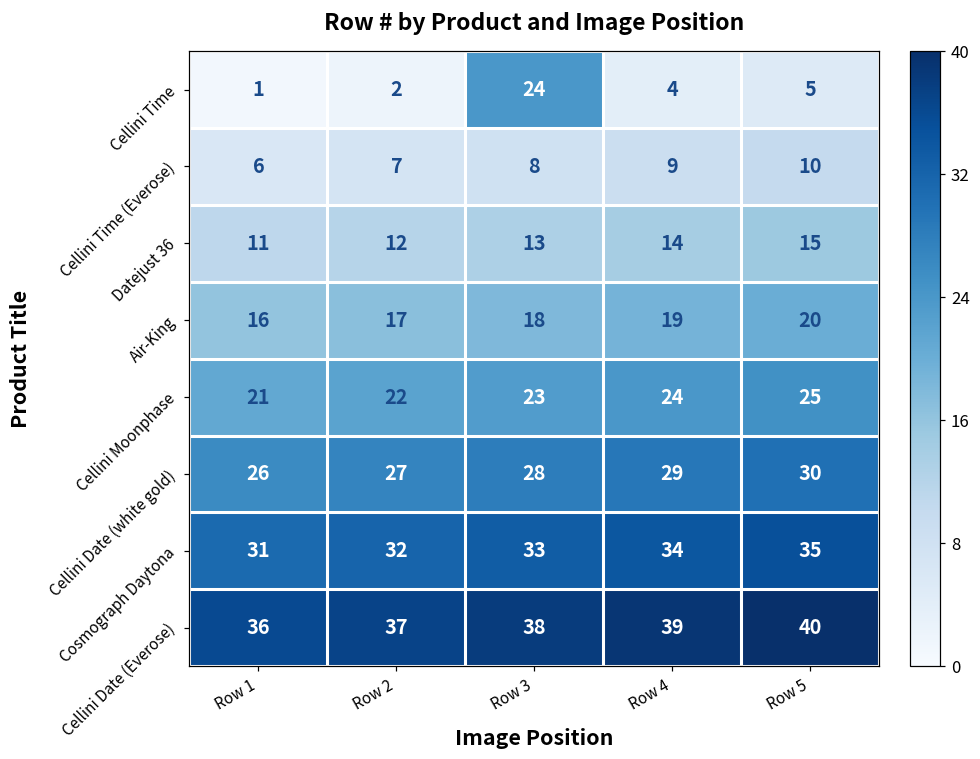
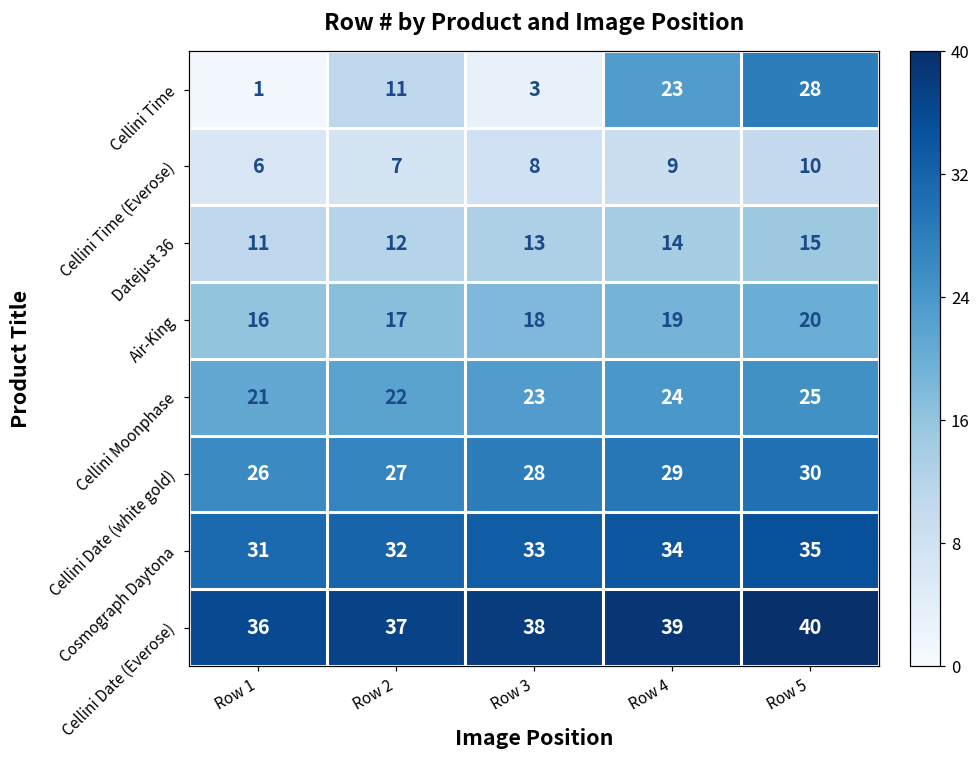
  {
    "Cellini Time": {
      "Row 1": 1,
-     "Row 2": 2,
-     "Row 3": 24,
-     "Row 4": 4,
-     "Row 5": 5
+     "Row 2": 11,
+     "Row 3": 3,
+     "Row 4": 23,
+     "Row 5": 28
    },
    "Cellini Time (Everose)": {
      "Row 1": 6,
      "Row 2": 7,
      "Row 3": 8,
      "Row 4": 9,
      "Row 5": 10
    },
    "Datejust 36": {
      "Row 1": 11,
      "Row 2": 12,
      "Row 3": 13,
      "Row 4": 14,
      "Row 5": 15
    },
    "Air-King": {
      "Row 1": 16,
      "Row 2": 17,
      "Row 3": 18,
      "Row 4": 19,
      "Row 5": 20
    },
    "Cellini Moonphase": {
      "Row 1": 21,
      "Row 2": 22,
      "Row 3": 23,
      "Row 4": 24,
      "Row 5": 25
    },
    "Cellini Date (white gold)": {
      "Row 1": 26,
      "Row 2": 27,
      "Row 3": 28,
      "Row 4": 29,
      "Row 5": 30
    },
    "Cosmograph Daytona": {
      "Row 1": 31,
      "Row 2": 32,
      "Row 3": 33,
      "Row 4": 34,
      "Row 5": 35
    },
    "Cellini Date (Everose)": {
      "Row 1": 36,
      "Row 2": 37,
      "Row 3": 38,
      "Row 4": 39,
      "Row 5": 40
    }
  }
